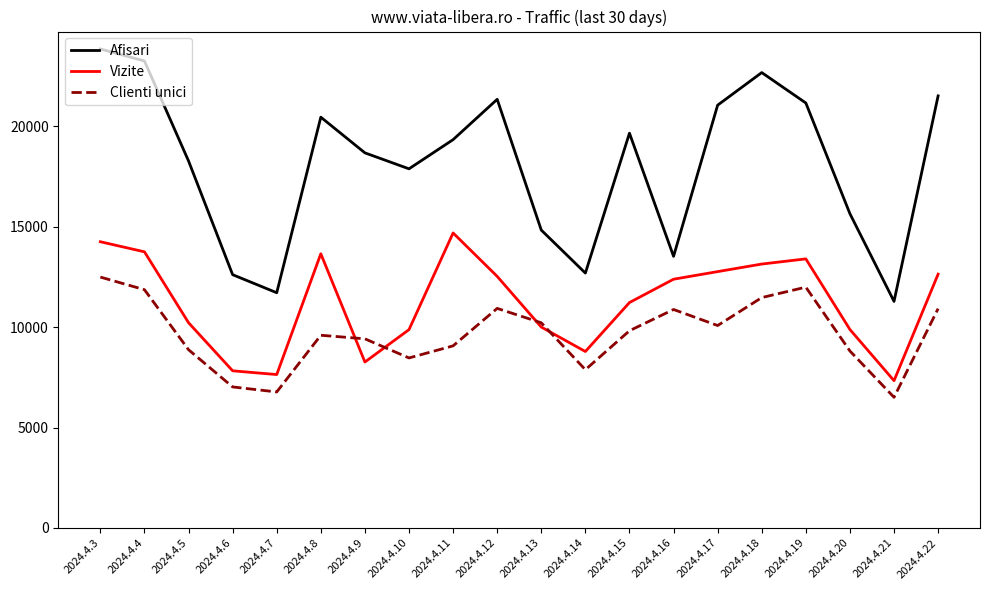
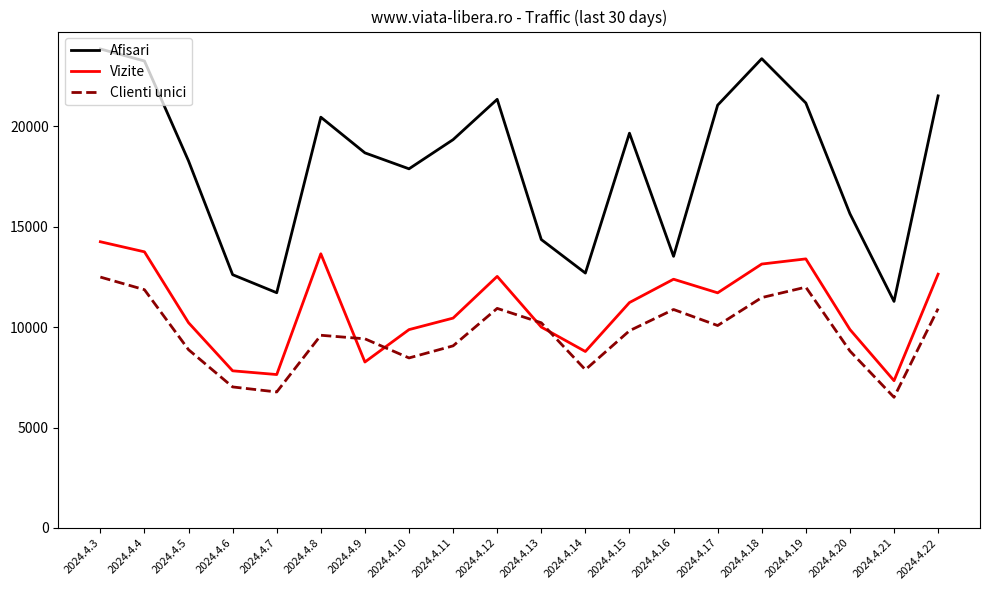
  {
    "Afisari": {
      "2024.4.5": 18300,
      "2024.4.6": 12600,
      "2024.4.7": 11700,
      "2024.4.8": 20500,
      "2024.4.9": 18700,
      "2024.4.10": 17900,
      "2024.4.11": 19300,
      "2024.4.12": 21400,
-     "2024.4.13": 14800,
+     "2024.4.13": 14400,
      "2024.4.14": 12700,
      "2024.4.15": 19700,
      "2024.4.16": 13500,
      "2024.4.17": 21100,
-     "2024.4.18": 22700,
+     "2024.4.18": 23400,
      "2024.4.19": 21200,
      "2024.4.20": 15700,
      "2024.4.21": 11300,
      "2024.4.22": 21500
    },
    "Vizite": {
      "2024.4.3": 14300,
      "2024.4.4": 13800,
      "2024.4.5": 10200,
      "2024.4.6": 7800,
      "2024.4.7": 7600,
      "2024.4.8": 13700,
      "2024.4.9": 8300,
      "2024.4.10": 9900,
-     "2024.4.11": 14700,
+     "2024.4.11": 10500,
      "2024.4.12": 12500,
      "2024.4.13": 10000,
      "2024.4.14": 8800,
      "2024.4.15": 11200,
      "2024.4.16": 12400,
-     "2024.4.17": 12800,
+     "2024.4.17": 11700,
      "2024.4.18": 13100,
      "2024.4.19": 13400,
      "2024.4.20": 9900,
      "2024.4.21": 7300,
      "2024.4.22": 12600
    },
    "Clienti unici": {
      "2024.4.3": 12500,
      "2024.4.4": 11900,
      "2024.4.5": 8900,
      "2024.4.6": 7000,
      "2024.4.7": 6800,
      "2024.4.8": 9600,
      "2024.4.9": 9400,
      "2024.4.10": 8500,
      "2024.4.11": 9100,
      "2024.4.12": 10900,
      "2024.4.13": 10200,
      "2024.4.14": 7900,
      "2024.4.15": 9800,
      "2024.4.16": 10900,
      "2024.4.17": 10100,
      "2024.4.18": 11500,
      "2024.4.19": 12000,
      "2024.4.20": 8800,
      "2024.4.21": 6500,
      "2024.4.22": 10900
    }
  }
